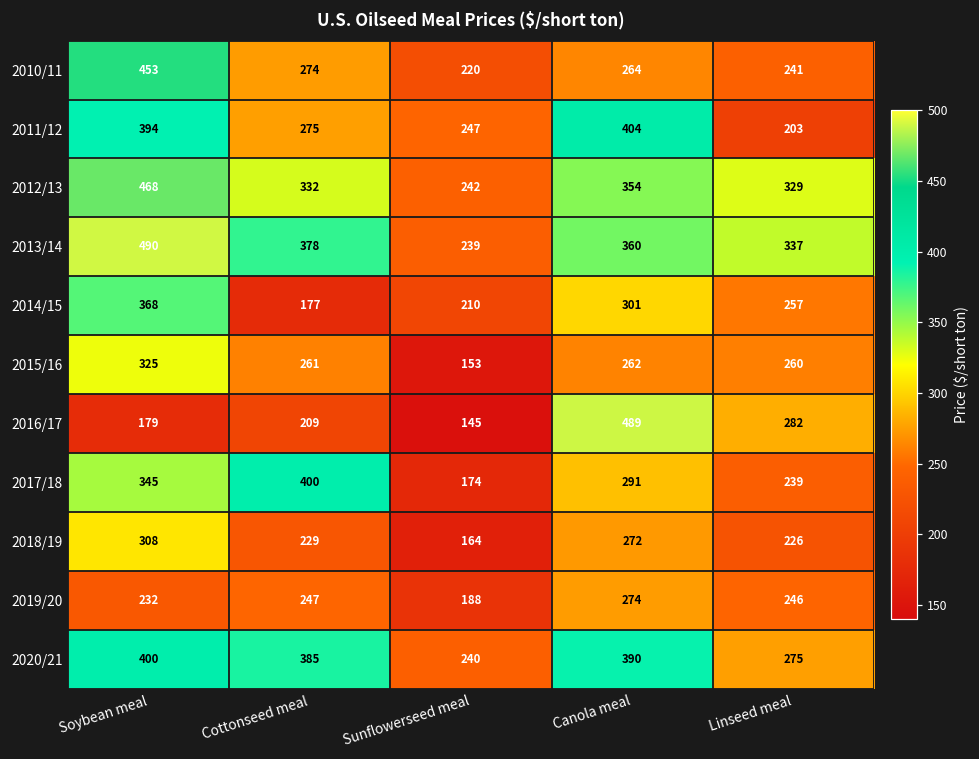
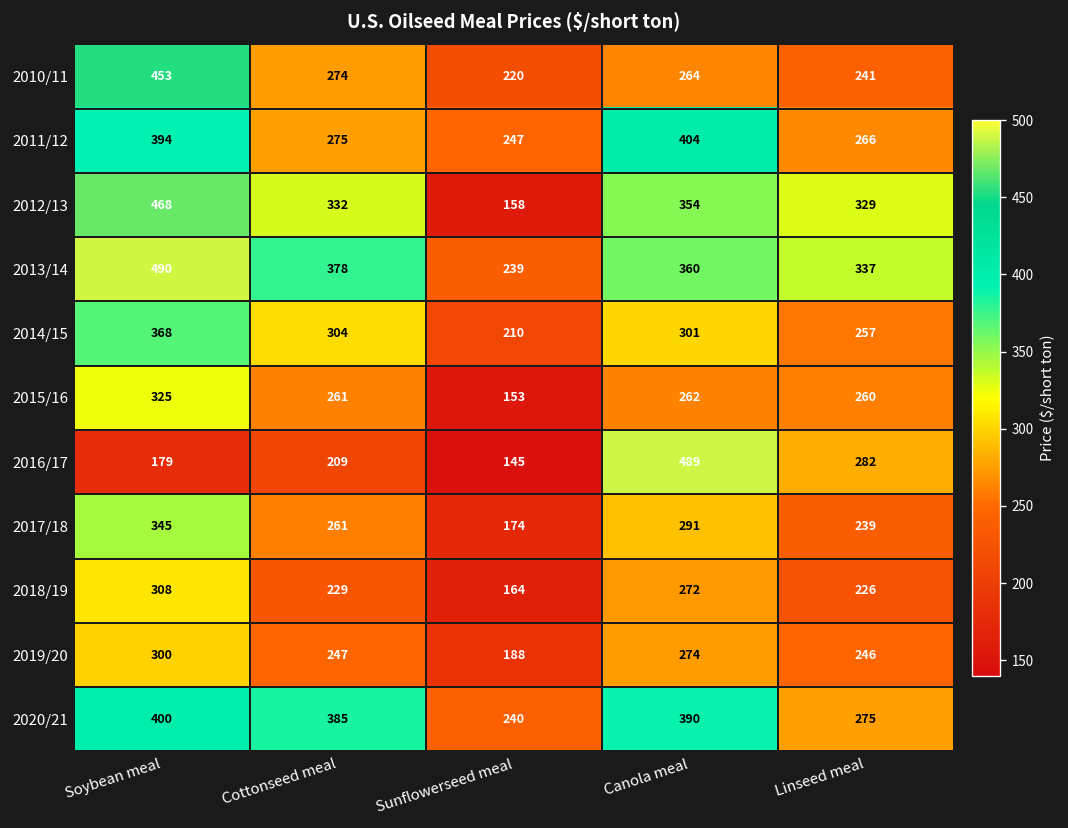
  {
    "2010/11": {
      "Soybean meal": 453,
      "Cottonseed meal": 274,
      "Sunflowerseed meal": 220,
      "Canola meal": 264,
      "Linseed meal": 241
    },
    "2011/12": {
      "Soybean meal": 394,
      "Cottonseed meal": 275,
      "Sunflowerseed meal": 247,
      "Canola meal": 404,
-     "Linseed meal": 203
+     "Linseed meal": 266
    },
    "2012/13": {
      "Soybean meal": 468,
      "Cottonseed meal": 332,
-     "Sunflowerseed meal": 242,
+     "Sunflowerseed meal": 158,
      "Canola meal": 354,
      "Linseed meal": 329
    },
    "2013/14": {
      "Soybean meal": 490,
      "Cottonseed meal": 378,
      "Sunflowerseed meal": 239,
      "Canola meal": 360,
      "Linseed meal": 337
    },
    "2014/15": {
      "Soybean meal": 368,
-     "Cottonseed meal": 177,
+     "Cottonseed meal": 304,
      "Sunflowerseed meal": 210,
      "Canola meal": 301,
      "Linseed meal": 257
    },
    "2015/16": {
      "Soybean meal": 325,
      "Cottonseed meal": 261,
      "Sunflowerseed meal": 153,
      "Canola meal": 262,
      "Linseed meal": 260
    },
    "2016/17": {
      "Soybean meal": 179,
      "Cottonseed meal": 209,
      "Sunflowerseed meal": 145,
      "Canola meal": 489,
      "Linseed meal": 282
    },
    "2017/18": {
      "Soybean meal": 345,
-     "Cottonseed meal": 400,
+     "Cottonseed meal": 261,
      "Sunflowerseed meal": 174,
      "Canola meal": 291,
      "Linseed meal": 239
    },
    "2018/19": {
      "Soybean meal": 308,
      "Cottonseed meal": 229,
      "Sunflowerseed meal": 164,
      "Canola meal": 272,
      "Linseed meal": 226
    },
    "2019/20": {
-     "Soybean meal": 232,
+     "Soybean meal": 300,
      "Cottonseed meal": 247,
      "Sunflowerseed meal": 188,
      "Canola meal": 274,
      "Linseed meal": 246
    },
    "2020/21": {
      "Soybean meal": 400,
      "Cottonseed meal": 385,
      "Sunflowerseed meal": 240,
      "Canola meal": 390,
      "Linseed meal": 275
    }
  }
